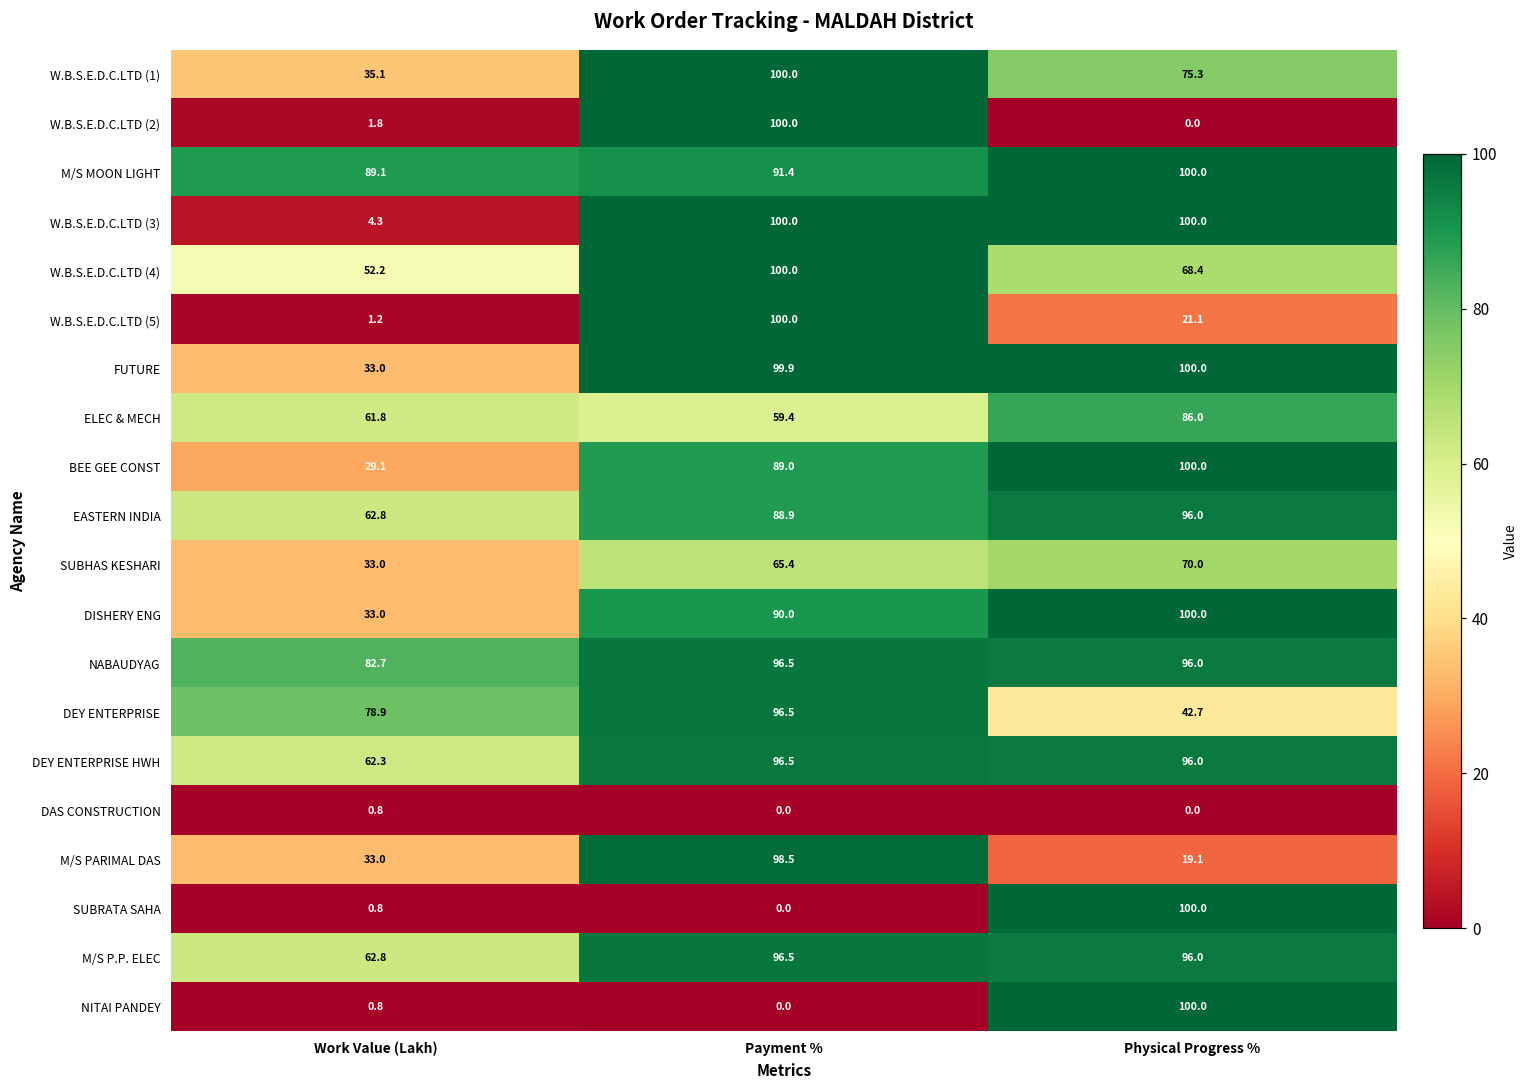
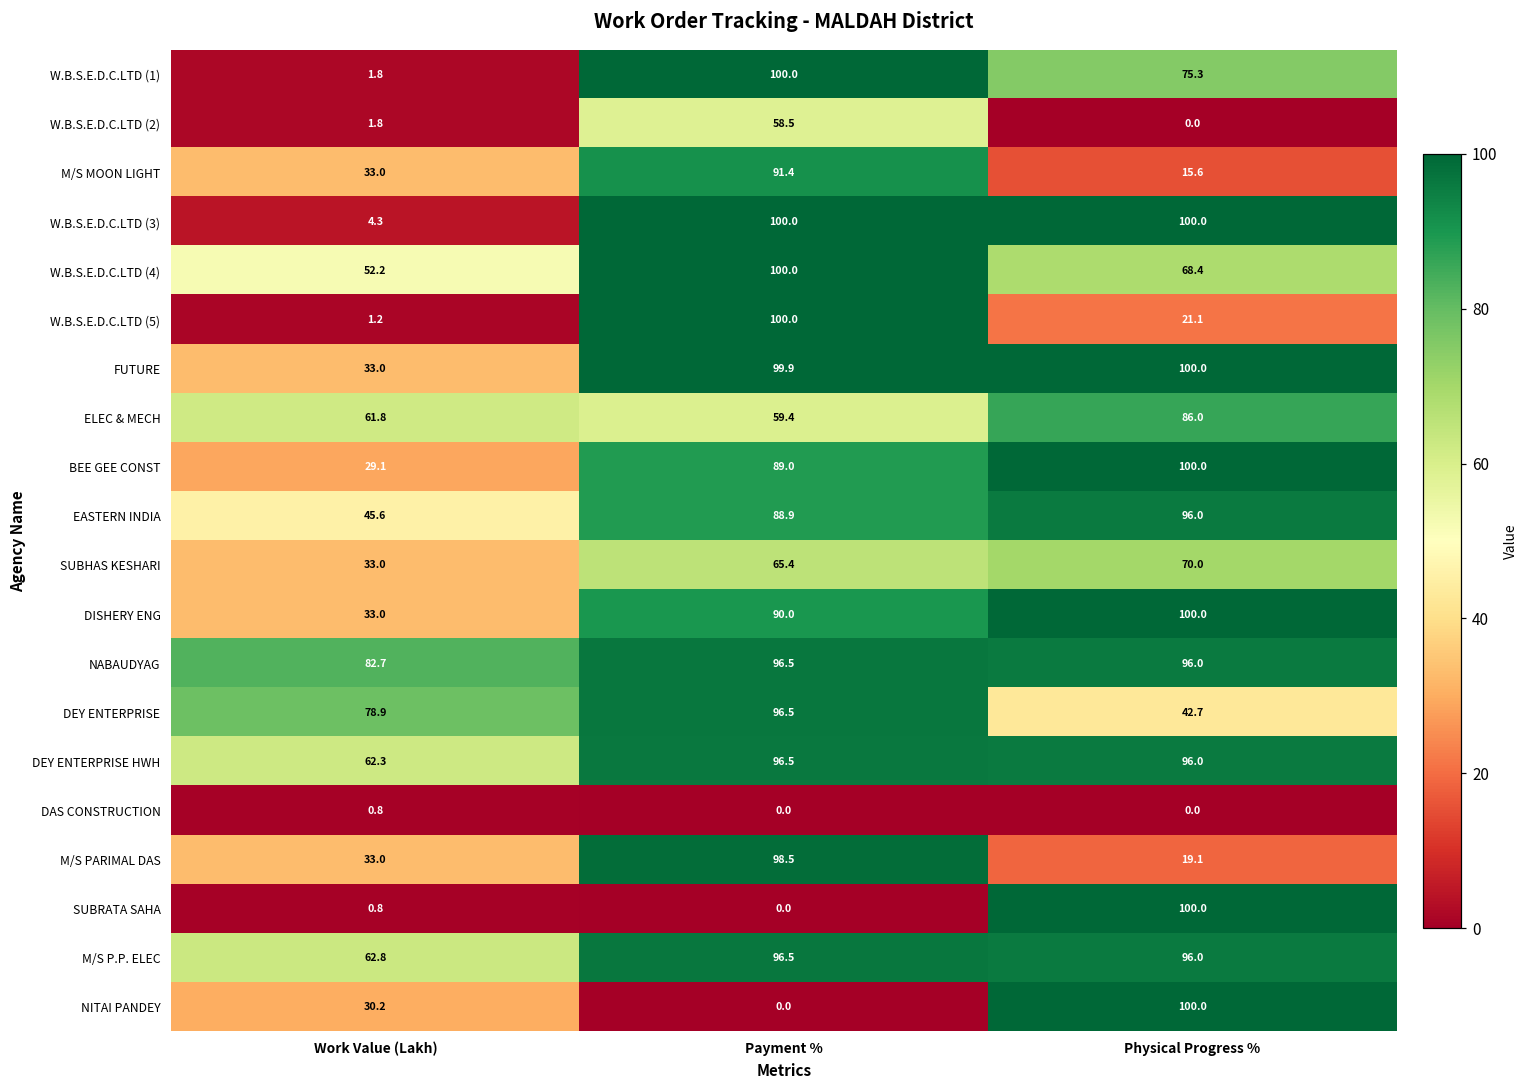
  {
    "W.B.S.E.D.C.LTD (1)": {
-     "Work Value (Lakh)": 35.1,
+     "Work Value (Lakh)": 1.8,
      "Payment %": 100.0,
      "Physical Progress %": 75.3
    },
    "W.B.S.E.D.C.LTD (2)": {
      "Work Value (Lakh)": 1.8,
-     "Payment %": 100.0,
+     "Payment %": 58.5,
      "Physical Progress %": 0.0
    },
    "M/S MOON LIGHT": {
-     "Work Value (Lakh)": 89.1,
+     "Work Value (Lakh)": 33.0,
      "Payment %": 91.4,
-     "Physical Progress %": 100.0
+     "Physical Progress %": 15.6
    },
    "W.B.S.E.D.C.LTD (3)": {
      "Work Value (Lakh)": 4.3,
      "Payment %": 100.0,
      "Physical Progress %": 100.0
    },
    "W.B.S.E.D.C.LTD (4)": {
      "Work Value (Lakh)": 52.2,
      "Payment %": 100.0,
      "Physical Progress %": 68.4
    },
    "W.B.S.E.D.C.LTD (5)": {
      "Work Value (Lakh)": 1.2,
      "Payment %": 100.0,
      "Physical Progress %": 21.1
    },
    "FUTURE": {
      "Work Value (Lakh)": 33.0,
      "Payment %": 99.9,
      "Physical Progress %": 100.0
    },
    "ELEC & MECH": {
      "Work Value (Lakh)": 61.8,
      "Payment %": 59.4,
      "Physical Progress %": 86.0
    },
    "BEE GEE CONST": {
      "Work Value (Lakh)": 29.1,
      "Payment %": 89.0,
      "Physical Progress %": 100.0
    },
    "EASTERN INDIA": {
-     "Work Value (Lakh)": 62.8,
+     "Work Value (Lakh)": 45.6,
      "Payment %": 88.9,
      "Physical Progress %": 96.0
    },
    "SUBHAS KESHARI": {
      "Work Value (Lakh)": 33.0,
      "Payment %": 65.4,
      "Physical Progress %": 70.0
    },
    "DISHERY ENG": {
      "Work Value (Lakh)": 33.0,
      "Payment %": 90.0,
      "Physical Progress %": 100.0
    },
    "NABAUDYAG": {
      "Work Value (Lakh)": 82.7,
      "Payment %": 96.5,
      "Physical Progress %": 96.0
    },
    "DEY ENTERPRISE": {
      "Work Value (Lakh)": 78.9,
      "Payment %": 96.5,
      "Physical Progress %": 42.7
    },
    "DEY ENTERPRISE HWH": {
      "Work Value (Lakh)": 62.3,
      "Payment %": 96.5,
      "Physical Progress %": 96.0
    },
    "DAS CONSTRUCTION": {
      "Work Value (Lakh)": 0.8,
      "Payment %": 0.0,
      "Physical Progress %": 0.0
    },
    "M/S PARIMAL DAS": {
      "Work Value (Lakh)": 33.0,
      "Payment %": 98.5,
      "Physical Progress %": 19.1
    },
    "SUBRATA SAHA": {
      "Work Value (Lakh)": 0.8,
      "Payment %": 0.0,
      "Physical Progress %": 100.0
    },
    "M/S P.P. ELEC": {
      "Work Value (Lakh)": 62.8,
      "Payment %": 96.5,
      "Physical Progress %": 96.0
    },
    "NITAI PANDEY": {
-     "Work Value (Lakh)": 0.8,
+     "Work Value (Lakh)": 30.2,
      "Payment %": 0.0,
      "Physical Progress %": 100.0
    }
  }
